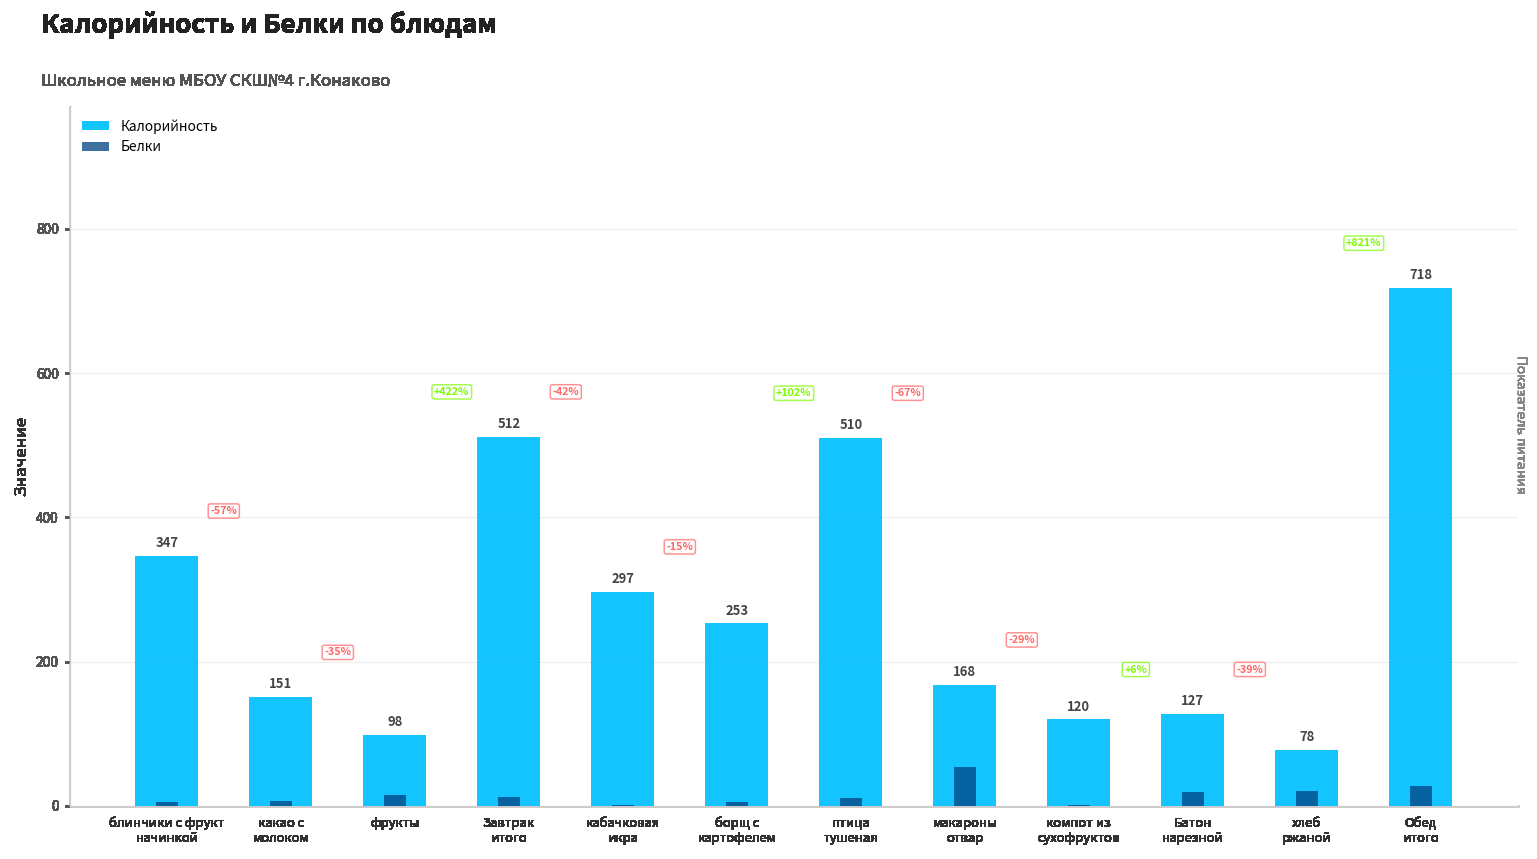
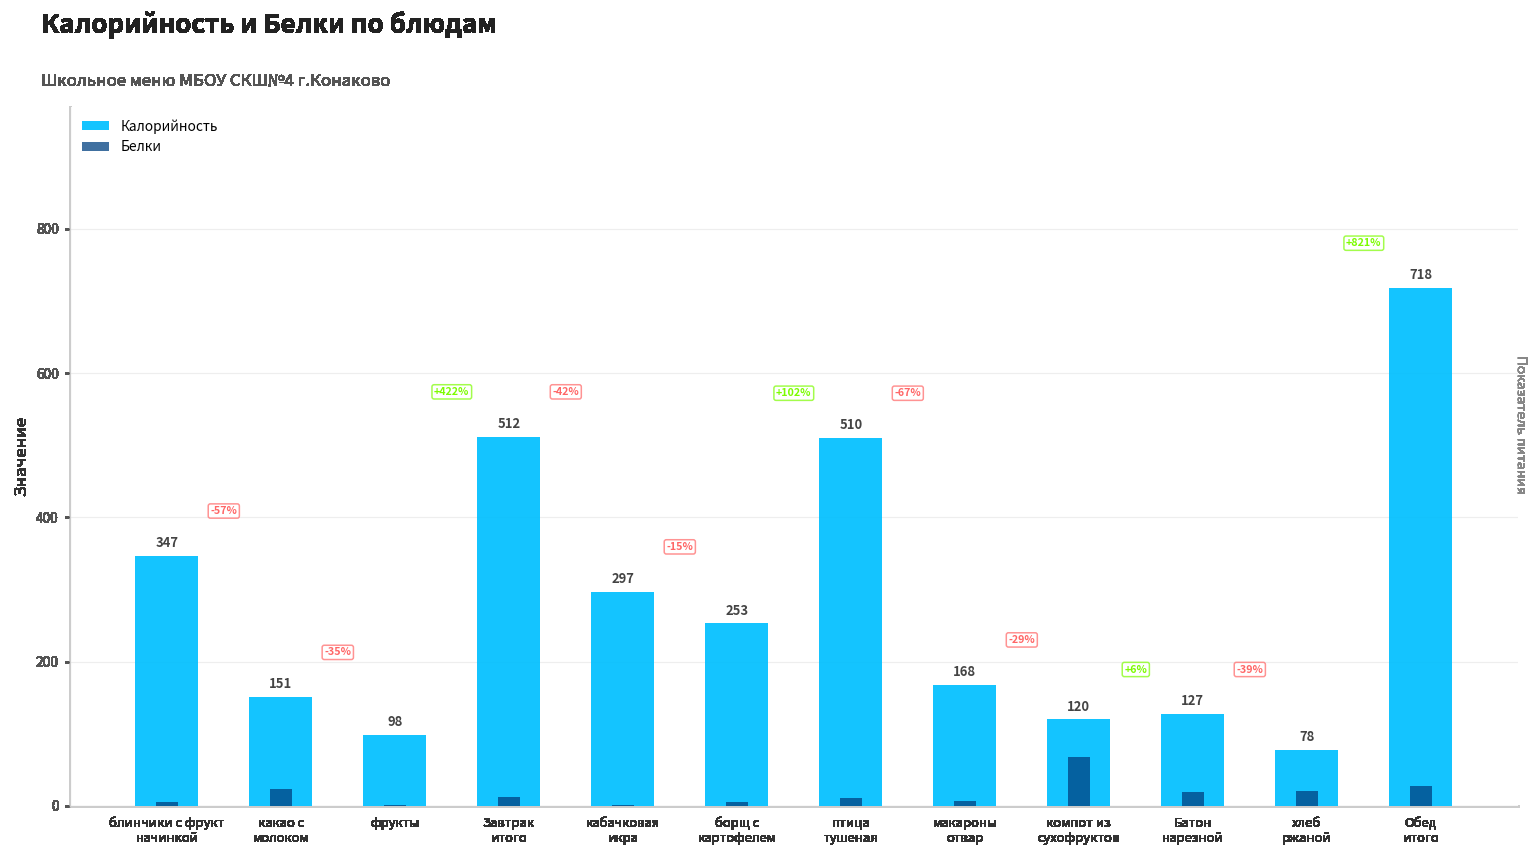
  {
    "Калорийность": {
      "блинчики с фрукт начинкой": 347,
      "какао с молоком": 151,
      "фрукты": 98,
      "Завтрак итого": 512,
      "кабачковая икра": 297,
      "борщ с картофелем": 253,
      "птица тушеная": 510,
      "макароны отвар": 168,
      "компот из сухофруктов": 120,
      "Батон нарезной": 127,
      "хлеб ржаной": 78,
      "Обед итого": 718
    },
    "Белки": {
-     "какао с молоком": 10,
-     "фрукты": 20,
-     "макароны отвар": 50,
-     "компот из сухофруктов": 0
+     "какао с молоком": 20,
+     "фрукты": 0,
+     "макароны отвар": 10,
+     "компот из сухофруктов": 70
    }
  }
